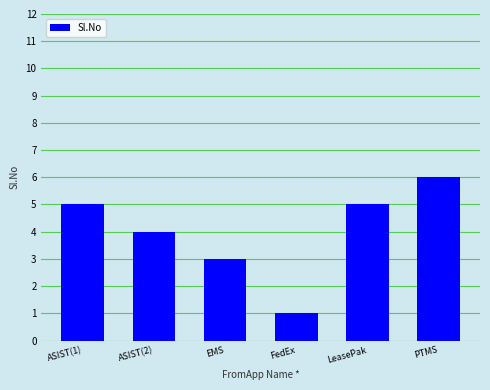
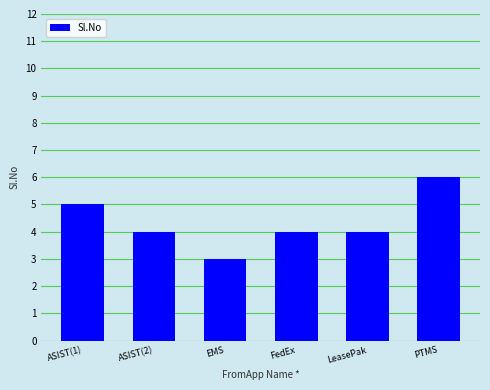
  {
    "ASIST(1)": 5,
    "ASIST(2)": 4,
    "EMS": 3,
-   "FedEx": 1,
-   "LeasePak": 5,
+   "FedEx": 4,
+   "LeasePak": 4,
    "PTMS": 6
  }
